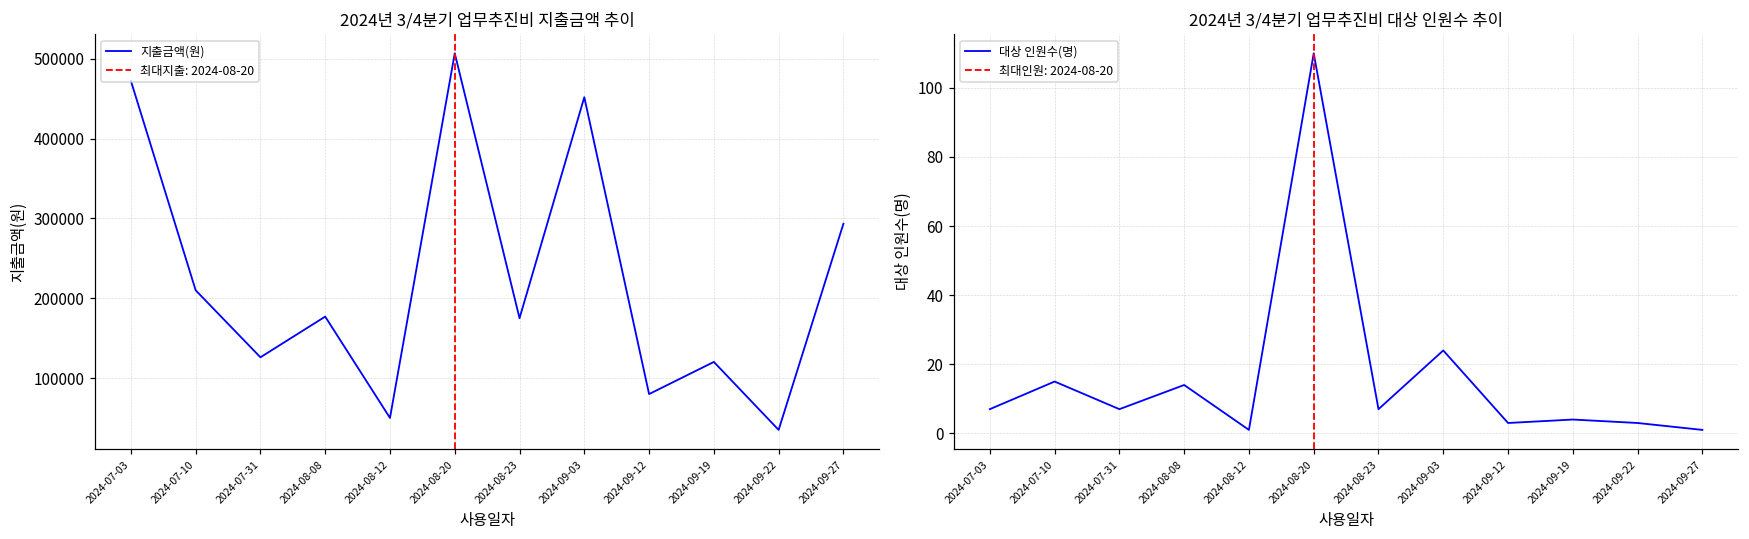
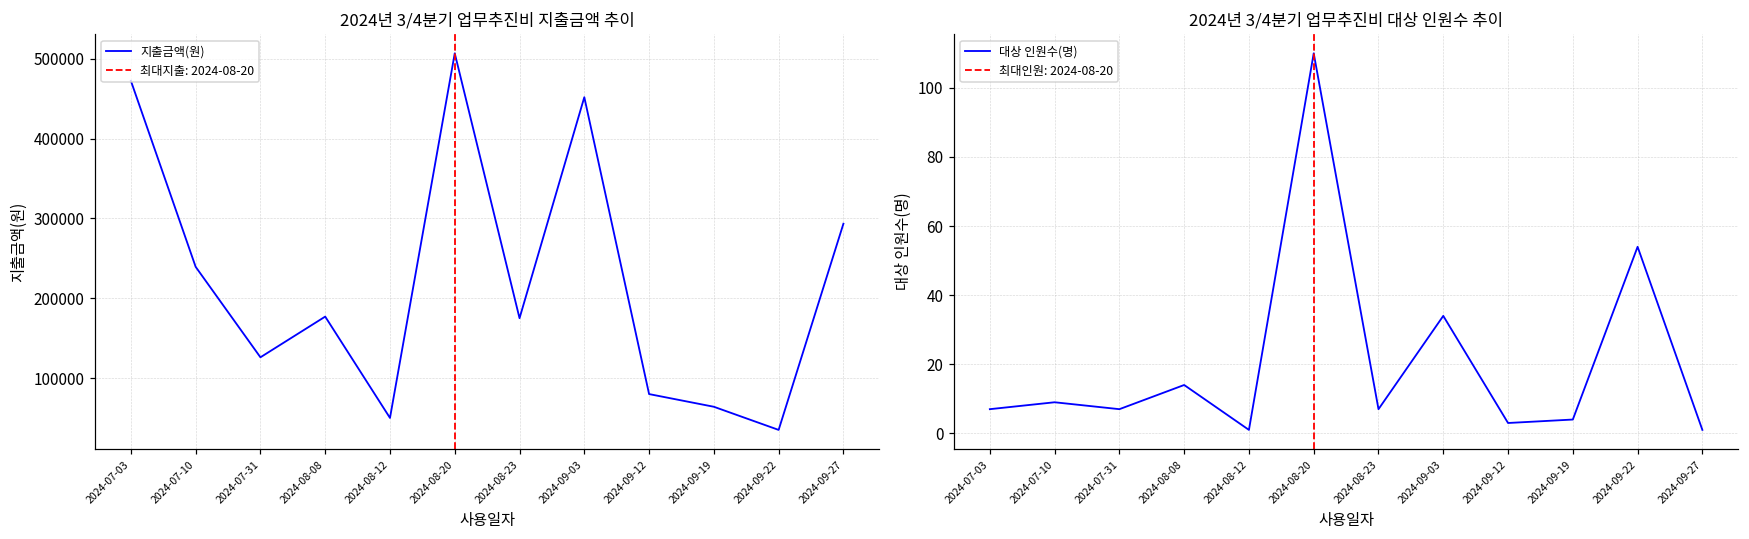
  {
    "2024년 3/4분기 업무추진비 지출금액 추이": {
      "2024-07-03": 470000,
-     "2024-07-10": 210000,
+     "2024-07-10": 240000,
      "2024-07-31": 130000,
      "2024-08-08": 180000,
      "2024-08-12": 50000,
      "2024-08-20": 510000,
      "2024-08-23": 180000,
      "2024-09-03": 450000,
      "2024-09-12": 80000,
-     "2024-09-19": 120000,
+     "2024-09-19": 60000,
      "2024-09-22": 40000,
      "2024-09-27": 290000
    },
    "2024년 3/4분기 업무추진비 대상 인원수 추이": {
      "2024-07-03": 7,
-     "2024-07-10": 15,
+     "2024-07-10": 9,
      "2024-07-31": 7,
      "2024-08-08": 14,
      "2024-08-12": 1,
      "2024-08-20": 110,
      "2024-08-23": 7,
-     "2024-09-03": 24,
+     "2024-09-03": 34,
      "2024-09-12": 3,
      "2024-09-19": 4,
-     "2024-09-22": 3,
+     "2024-09-22": 54,
      "2024-09-27": 1
    }
  }
